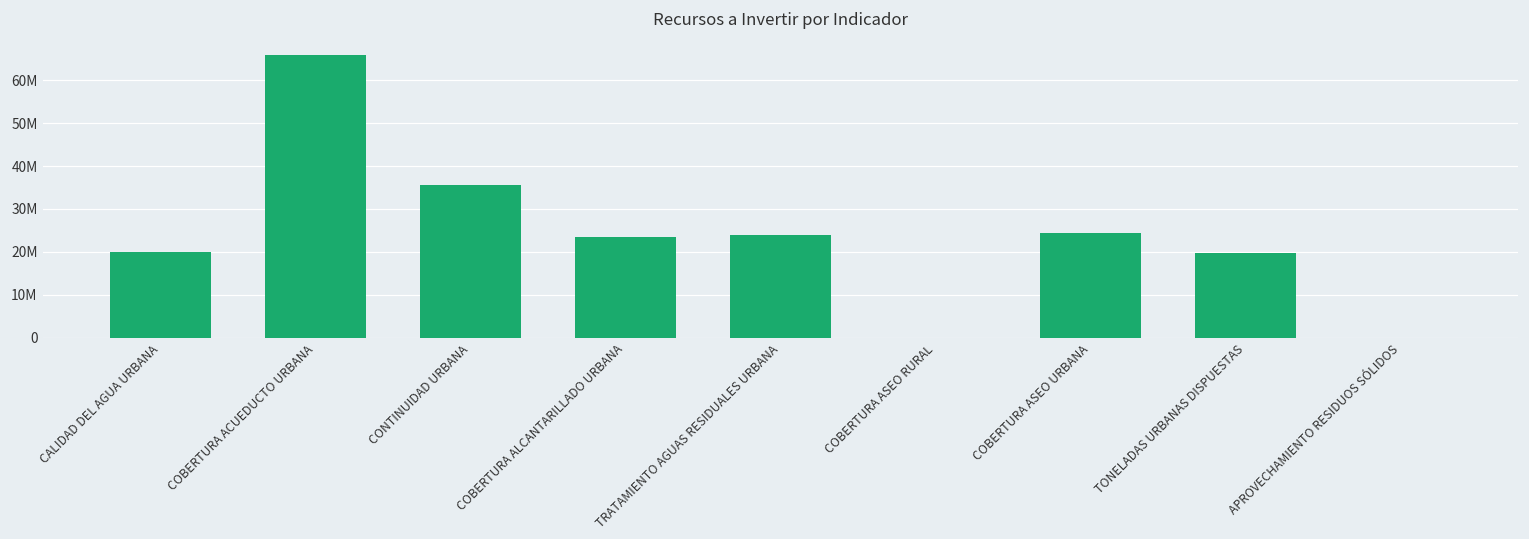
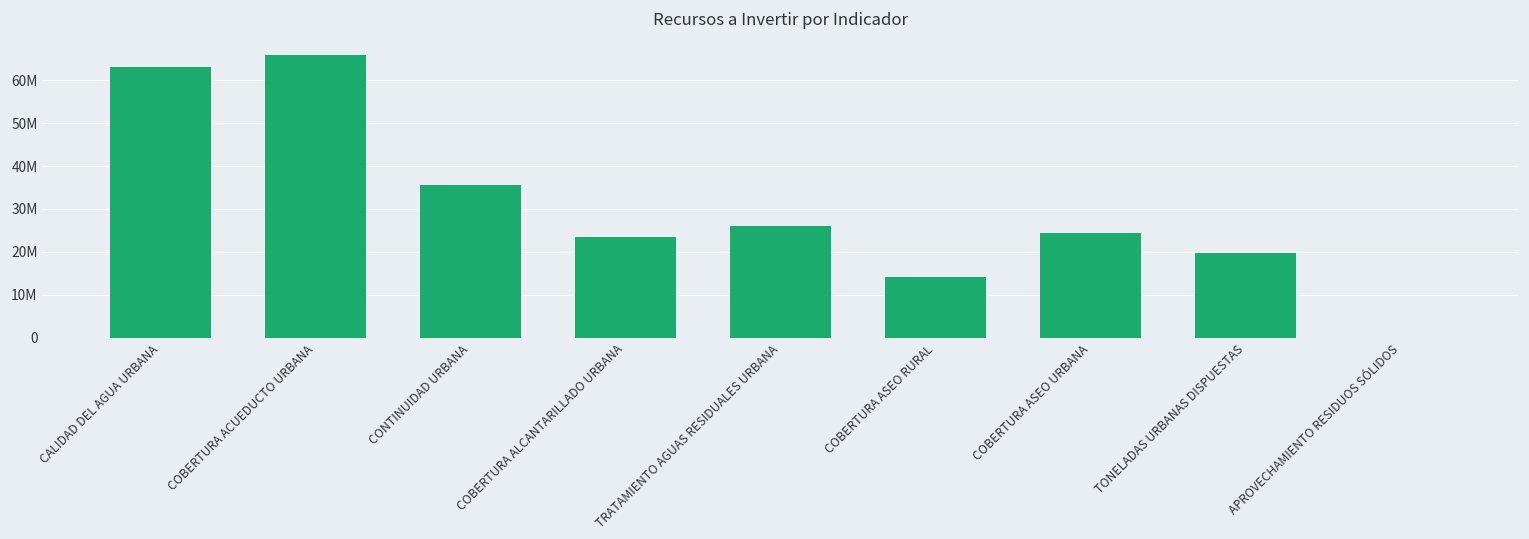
  {
-   "CALIDAD DEL AGUA URBANA": 20000000,
+   "CALIDAD DEL AGUA URBANA": 63000000,
    "COBERTURA ACUEDUCTO URBANA": 66000000,
    "CONTINUIDAD URBANA": 36000000,
    "COBERTURA ALCANTARILLADO URBANA": 24000000,
-   "TRATAMIENTO AGUAS RESIDUALES URBANA": 24000000,
-   "COBERTURA ASEO RURAL": 0,
+   "TRATAMIENTO AGUAS RESIDUALES URBANA": 26000000,
+   "COBERTURA ASEO RURAL": 14000000,
    "COBERTURA ASEO URBANA": 24000000,
    "TONELADAS URBANAS DISPUESTAS": 20000000,
    "APROVECHAMIENTO RESIDUOS SÓLIDOS": 0
  }
